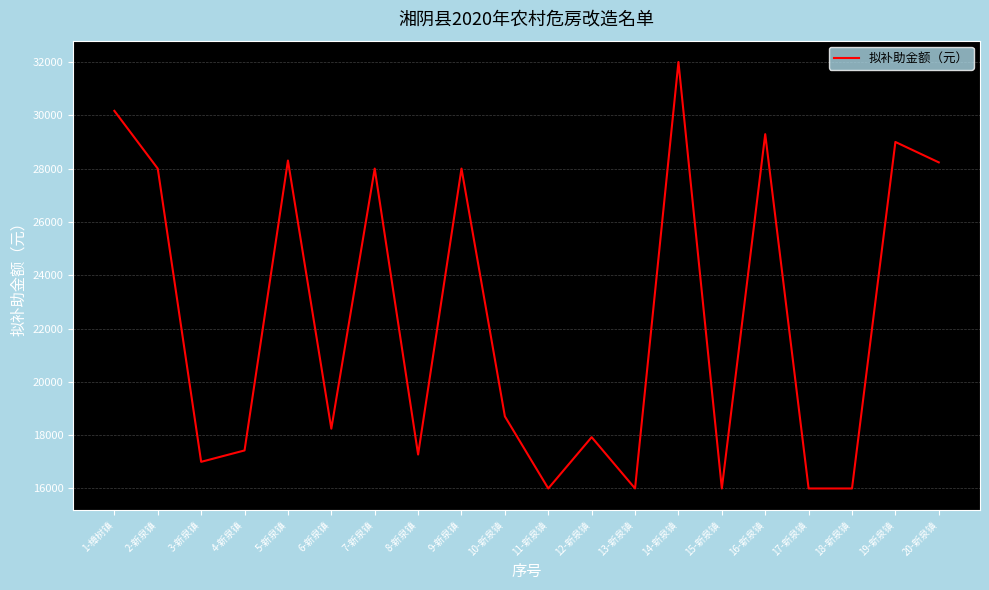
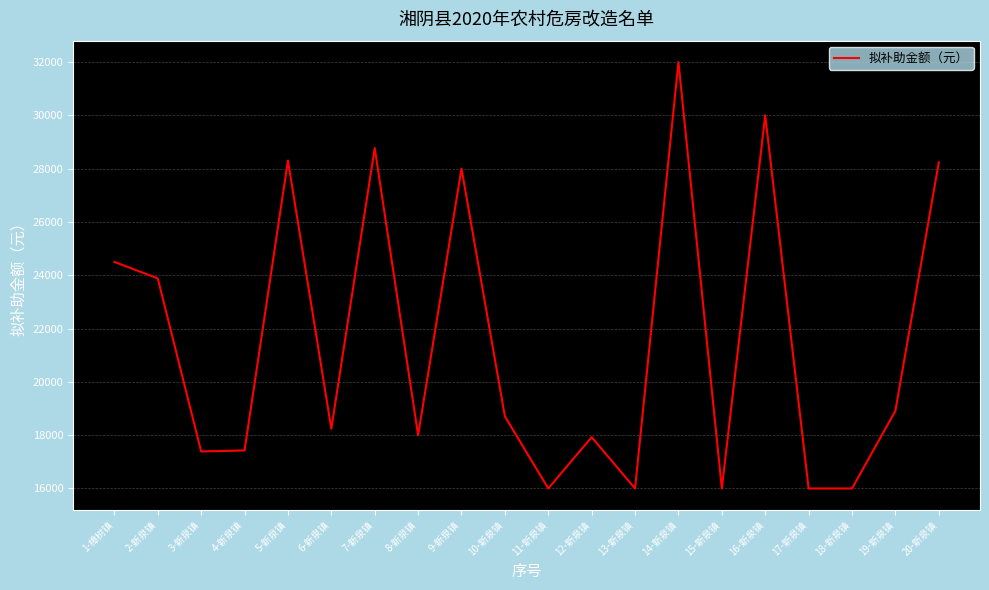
  {
-   "1-樟树镇": 30200,
-   "2-新泉镇": 28000,
-   "3-新泉镇": 17000,
+   "1-樟树镇": 24500,
+   "2-新泉镇": 23900,
+   "3-新泉镇": 17400,
    "4-新泉镇": 17400,
    "5-新泉镇": 28300,
    "6-新泉镇": 18200,
-   "7-新泉镇": 28000,
-   "8-新泉镇": 17300,
+   "7-新泉镇": 28800,
+   "8-新泉镇": 18000,
    "9-新泉镇": 28000,
    "10-新泉镇": 18700,
    "11-新泉镇": 16000,
    "12-新泉镇": 17900,
    "13-新泉镇": 16000,
    "14-新泉镇": 32000,
    "15-新泉镇": 16000,
-   "16-新泉镇": 29300,
+   "16-新泉镇": 30000,
    "17-新泉镇": 16000,
    "18-新泉镇": 16000,
-   "19-新泉镇": 29000,
+   "19-新泉镇": 18900,
    "20-新泉镇": 28200
  }
